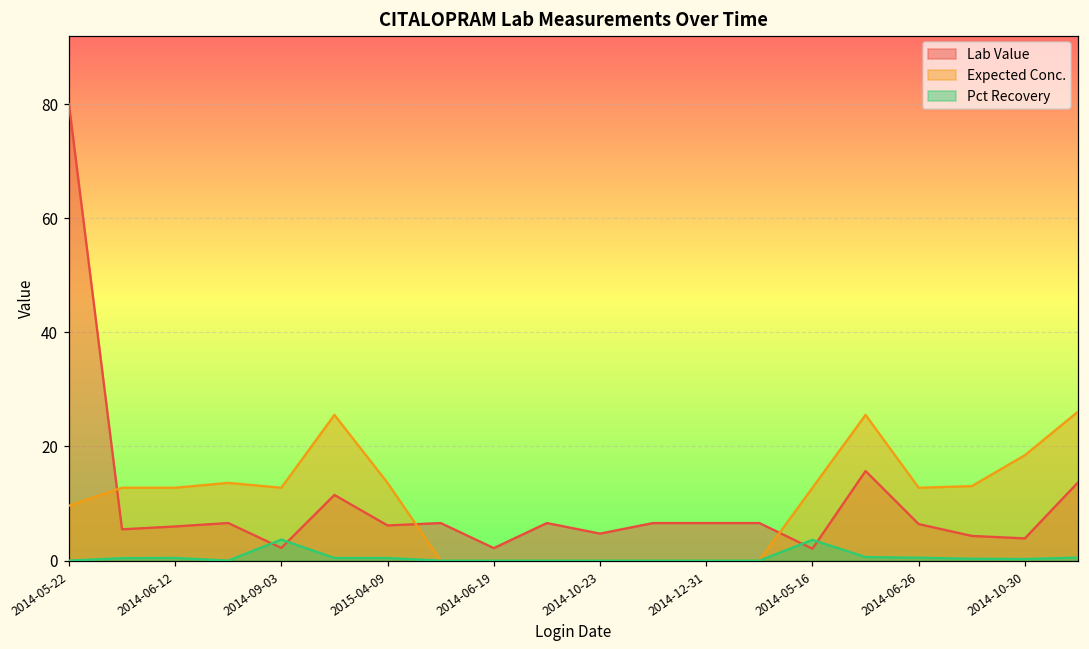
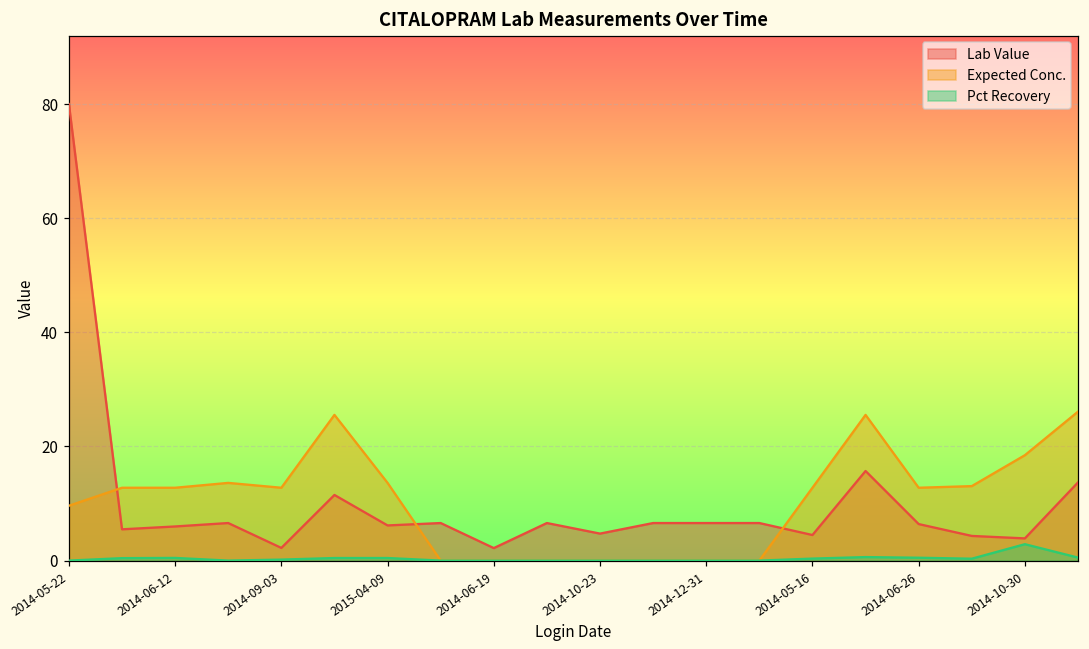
  {
    "Lab Value": {
      "2014-05-22": 80,
      "2014-06-12": 6,
      "2014-09-03": 2,
      "2015-04-09": 6,
      "2014-06-19": 2,
      "2014-10-23": 5,
      "2014-12-31": 7,
-     "2014-05-16": 2,
+     "2014-05-16": 4,
      "2014-06-26": 6,
      "2014-10-30": 4
    },
    "Expected Conc.": {
      "2014-05-22": 10,
      "2014-06-12": 13,
      "2014-09-03": 13,
      "2015-04-09": 14,
      "2014-05-16": 13,
      "2014-06-26": 13,
      "2014-10-30": 18
    },
    "Pct Recovery": {
      "2014-05-22": 0,
      "2014-06-12": 0,
-     "2014-09-03": 4,
+     "2014-09-03": 0,
      "2015-04-09": 0,
-     "2014-05-16": 4,
+     "2014-05-16": 0,
      "2014-06-26": 1,
-     "2014-10-30": 0
+     "2014-10-30": 3
    }
  }
